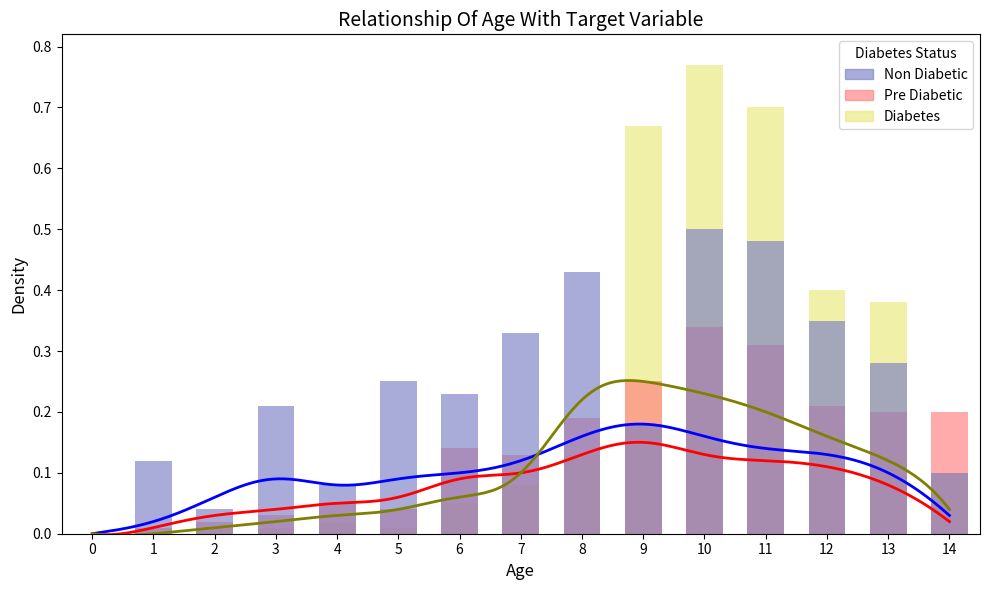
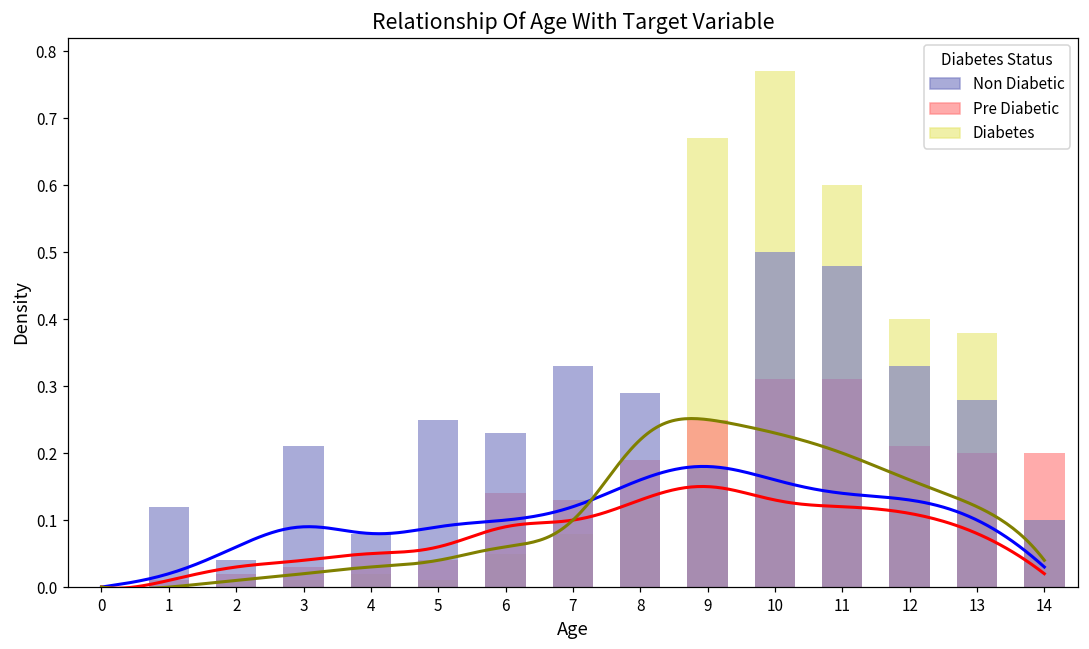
  {
    "Diabetes": {
      "0": 0.0,
      "1": 0.0,
      "9": 0.67,
      "10": 0.77,
-     "11": 0.7,
+     "11": 0.6,
      "12": 0.4,
      "13": 0.38
    },
    "Pre Diabetic": {
      "0": 0.00,
-     "10": 0.34,
+     "10": 0.31,
      "14": 0.20
    },
    "Non Diabetic": {
      "0": 0.00,
      "1": 0.12,
      "2": 0.04,
      "3": 0.21,
      "4": 0.08,
      "5": 0.25,
      "6": 0.23,
      "7": 0.33,
-     "8": 0.43,
-     "12": 0.35
+     "8": 0.29,
+     "12": 0.33
    }
  }
